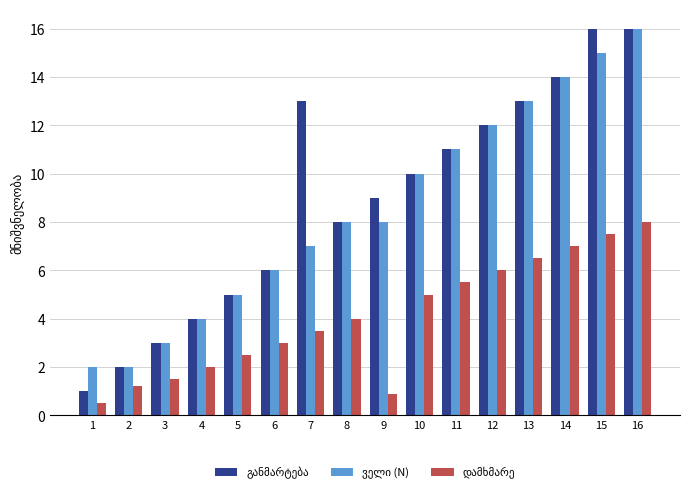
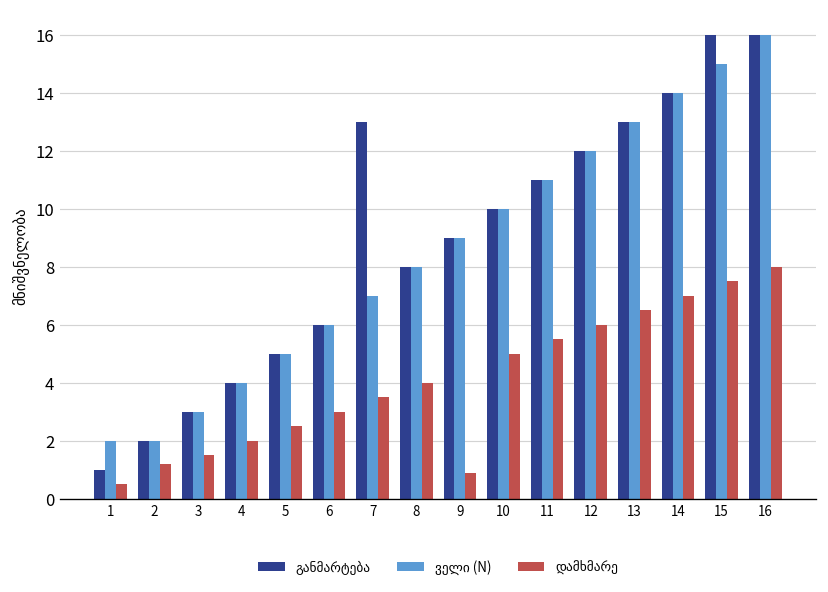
  {
    "განმარტება": {
      "1": 1,
      "2": 2,
      "3": 3,
      "4": 4,
      "5": 5,
      "6": 6,
      "7": 13,
      "8": 8,
      "9": 9,
      "10": 10,
      "11": 11,
      "12": 12,
      "13": 13,
      "14": 14,
      "15": 16,
      "16": 16
    },
    "ველი (N)": {
      "1": 2,
      "2": 2,
      "3": 3,
      "4": 4,
      "5": 5,
      "6": 6,
      "7": 7,
      "8": 8,
-     "9": 8,
+     "9": 9,
      "10": 10,
      "11": 11,
      "12": 12,
      "13": 13,
      "14": 14,
      "15": 15,
      "16": 16
    },
    "დამხმარე": {
      "1": 0.5,
      "2": 1.2,
      "3": 1.5,
      "4": 2,
      "5": 2.5,
      "6": 3,
      "7": 3.5,
      "8": 4,
      "9": 1,
      "10": 5,
      "11": 5.5,
      "12": 6,
      "13": 6.5,
      "14": 7,
      "15": 7.5,
      "16": 8
    }
  }
